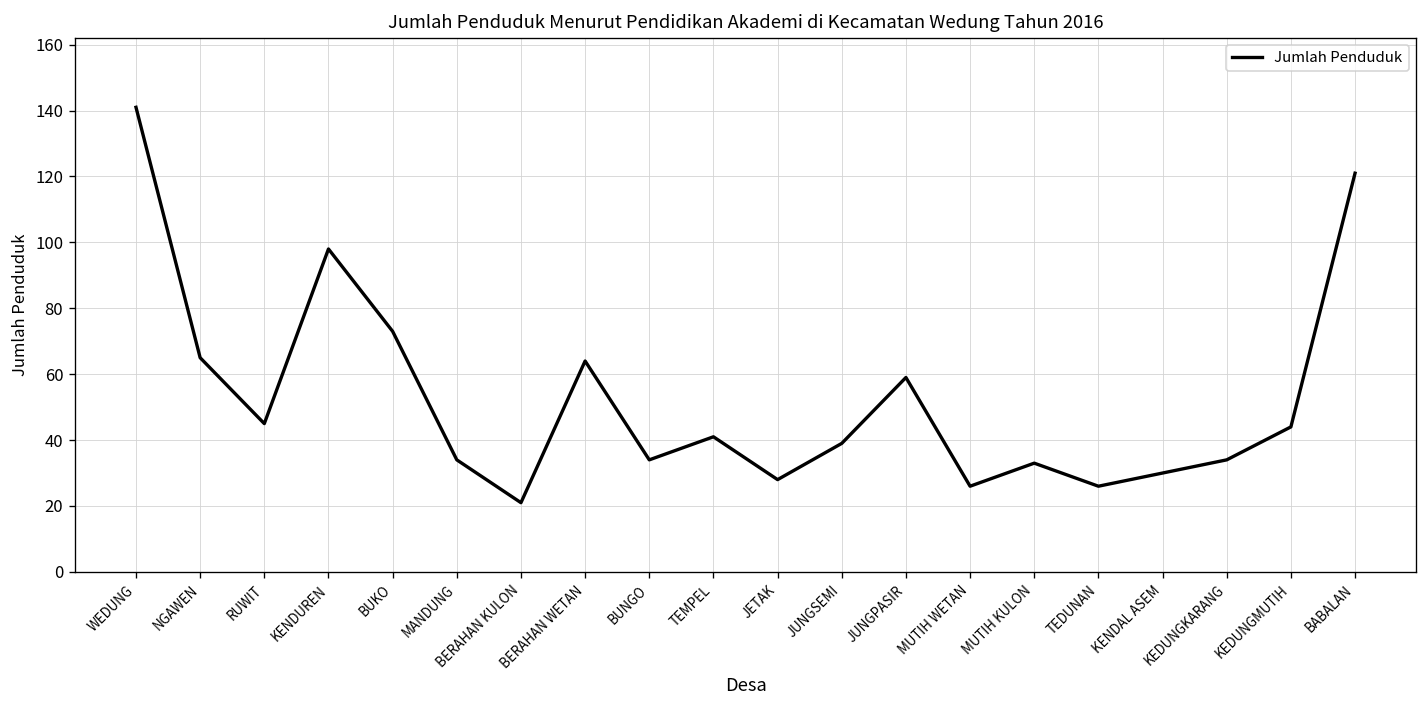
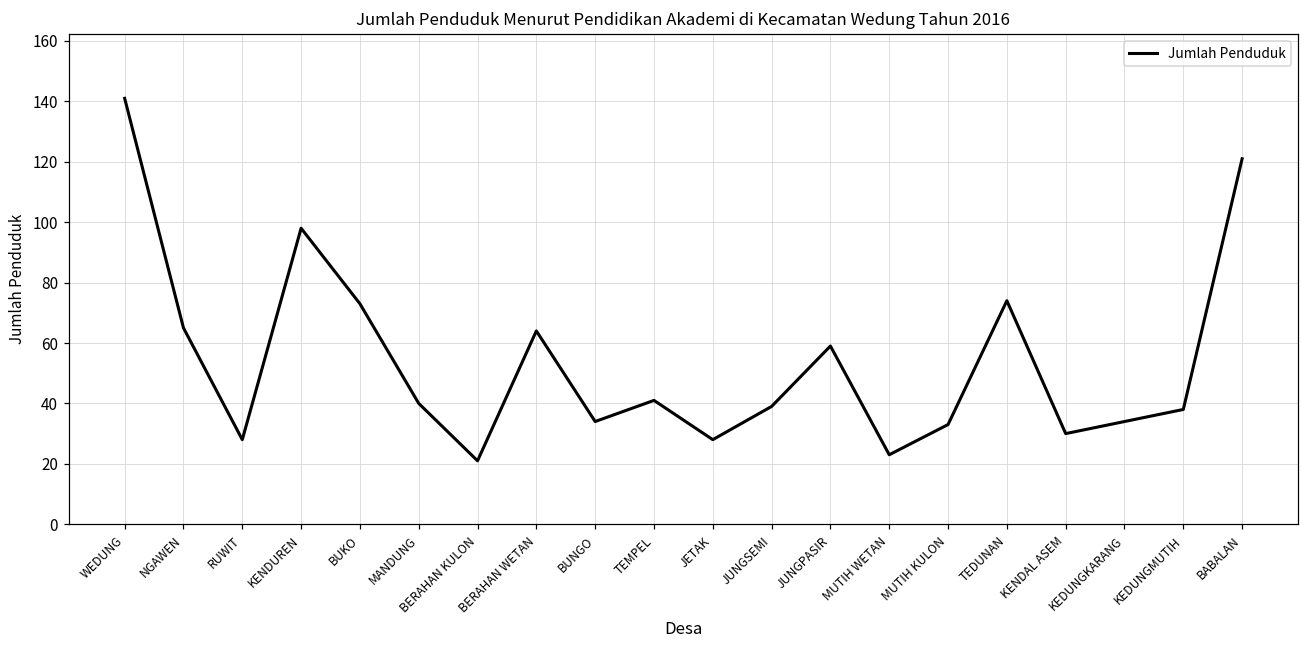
  {
    "WEDUNG": 141,
    "NGAWEN": 65,
-   "RUWIT": 45,
+   "RUWIT": 28,
    "KENDUREN": 98,
    "BUKO": 73,
-   "MANDUNG": 34,
+   "MANDUNG": 40,
    "BERAHAN KULON": 21,
    "BERAHAN WETAN": 64,
    "BUNGO": 34,
    "TEMPEL": 41,
    "JETAK": 28,
    "JUNGSEMI": 39,
    "JUNGPASIR": 59,
-   "MUTIH WETAN": 26,
+   "MUTIH WETAN": 23,
    "MUTIH KULON": 33,
-   "TEDUNAN": 26,
+   "TEDUNAN": 74,
    "KENDAL ASEM": 30,
    "KEDUNGKARANG": 34,
-   "KEDUNGMUTIH": 44,
+   "KEDUNGMUTIH": 38,
    "BABALAN": 121
  }
